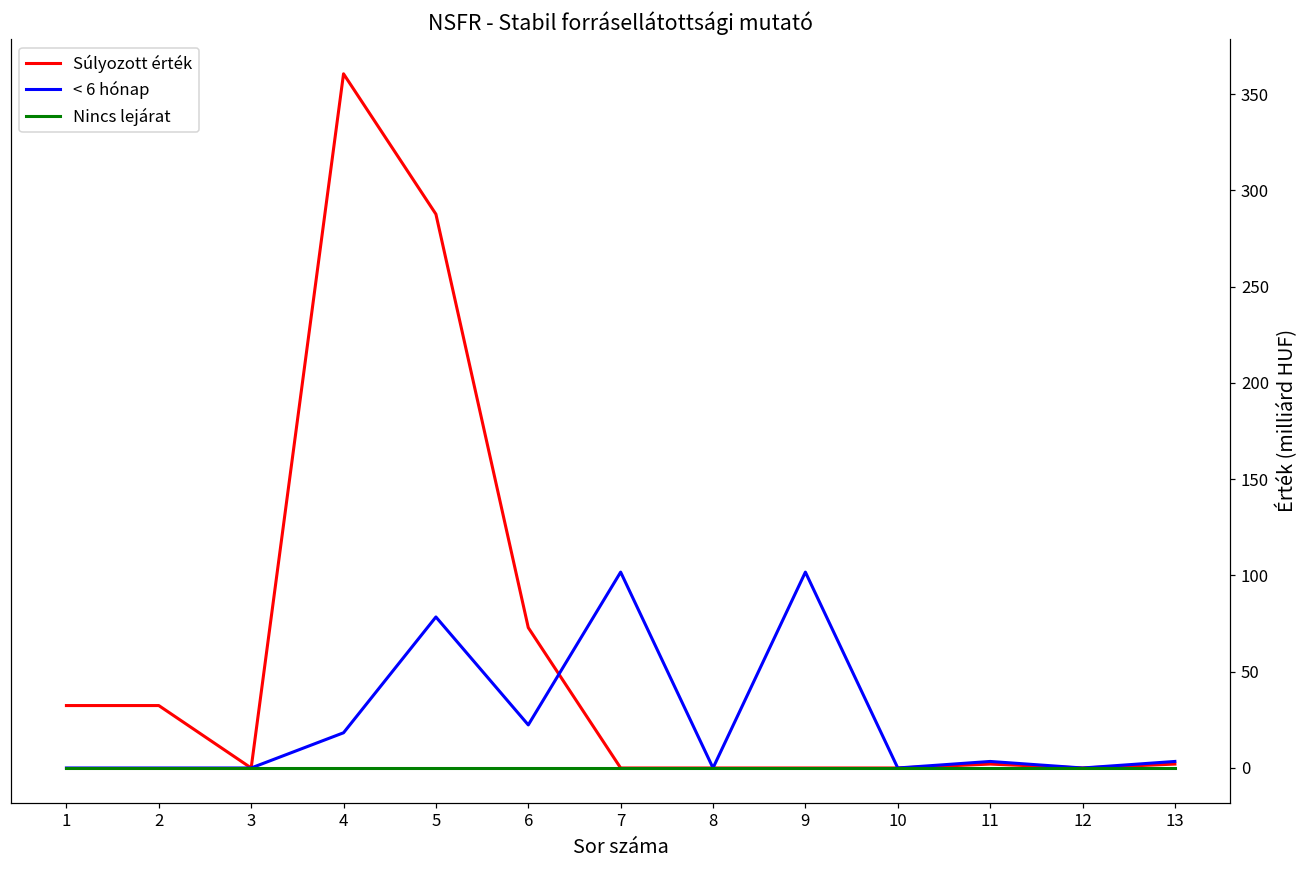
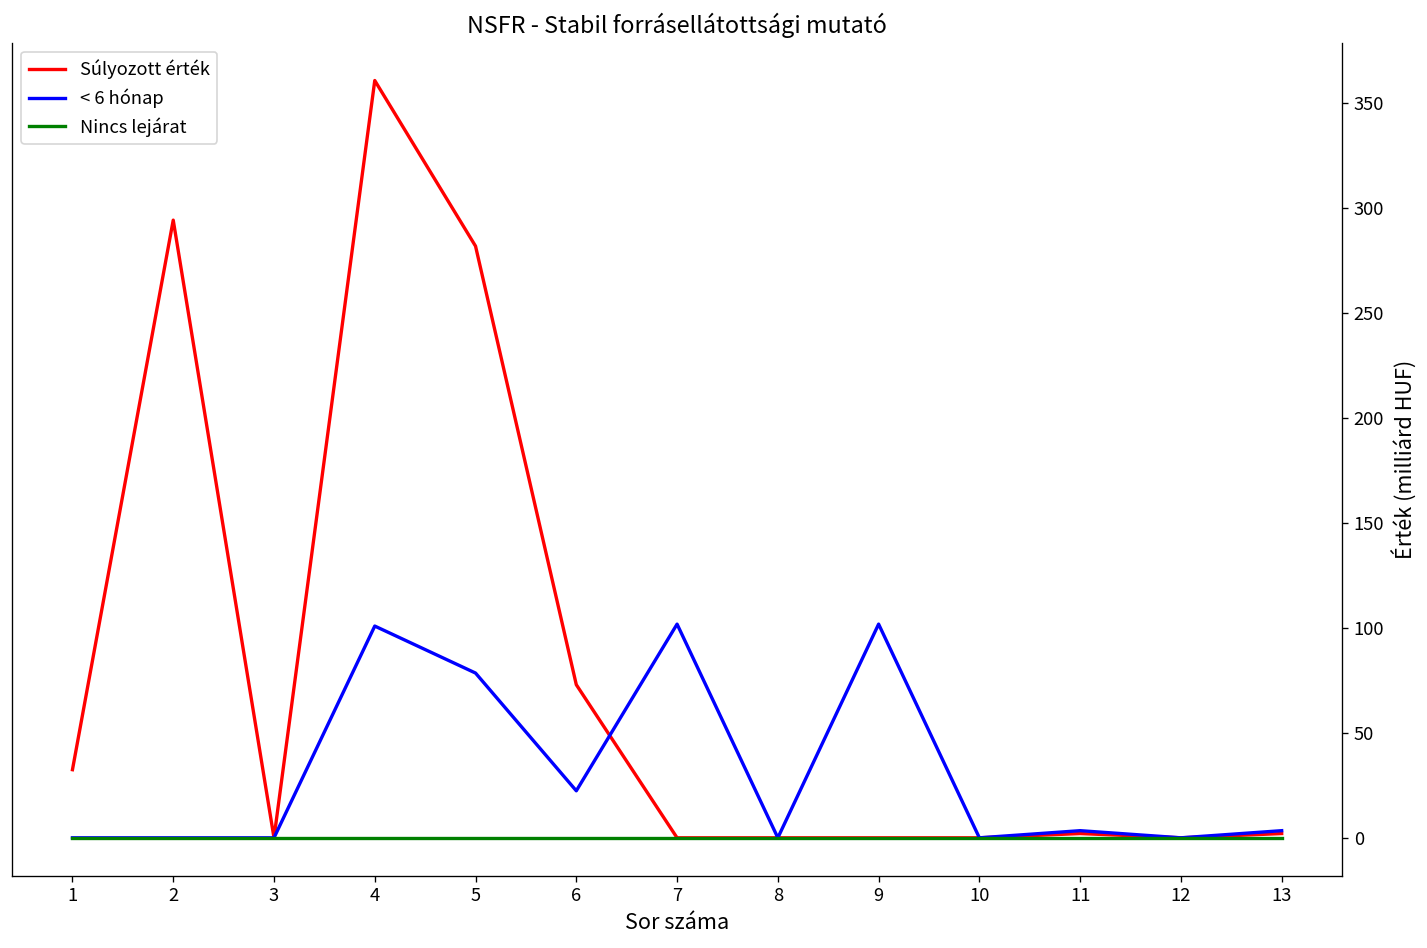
  {
    "Súlyozott érték": {
      "1": 32,
-     "2": 32,
+     "2": 294,
      "4": 361,
-     "5": 288,
+     "5": 282,
      "6": 73
    },
    "< 6 hónap": {
-     "4": 18,
+     "4": 101,
      "5": 78,
      "6": 22,
      "7": 102,
      "9": 102
    },
    "Nincs lejárat": {
      "4": 0,
      "5": 0,
      "6": 0,
      "11": 0,
      "13": 0
    }
  }
